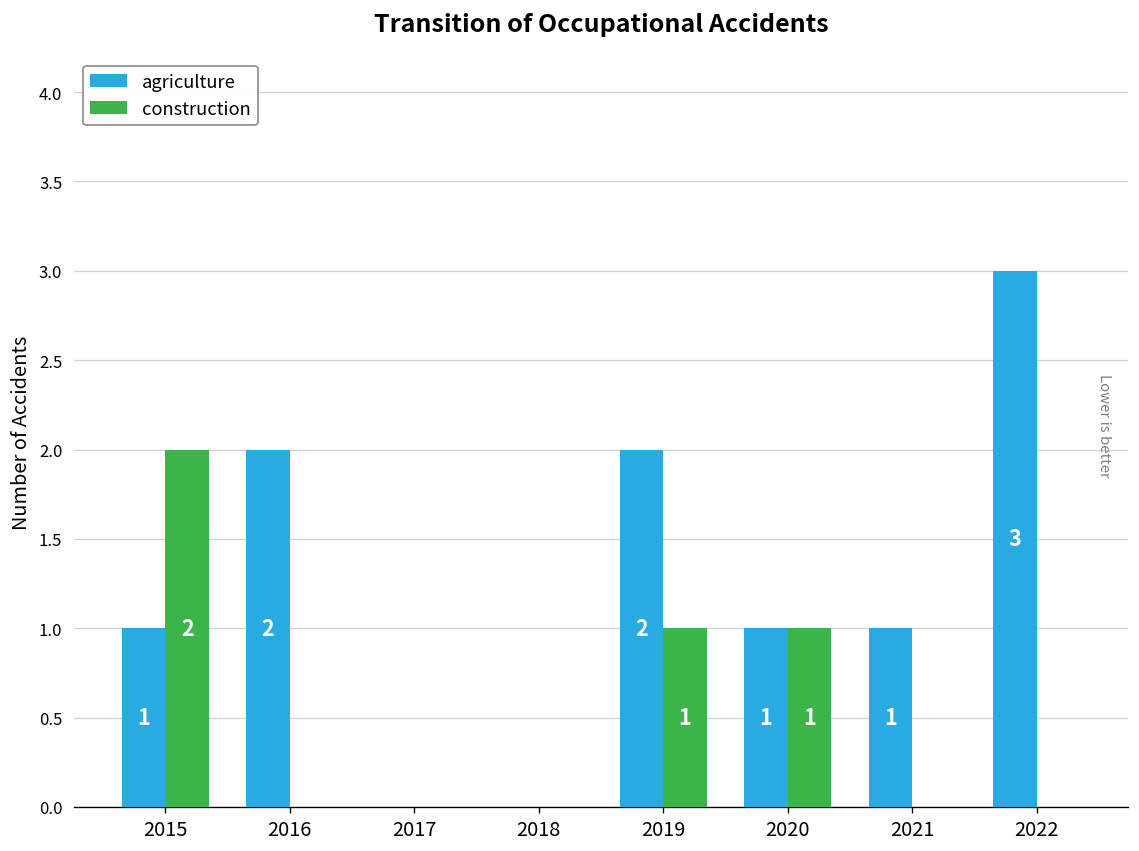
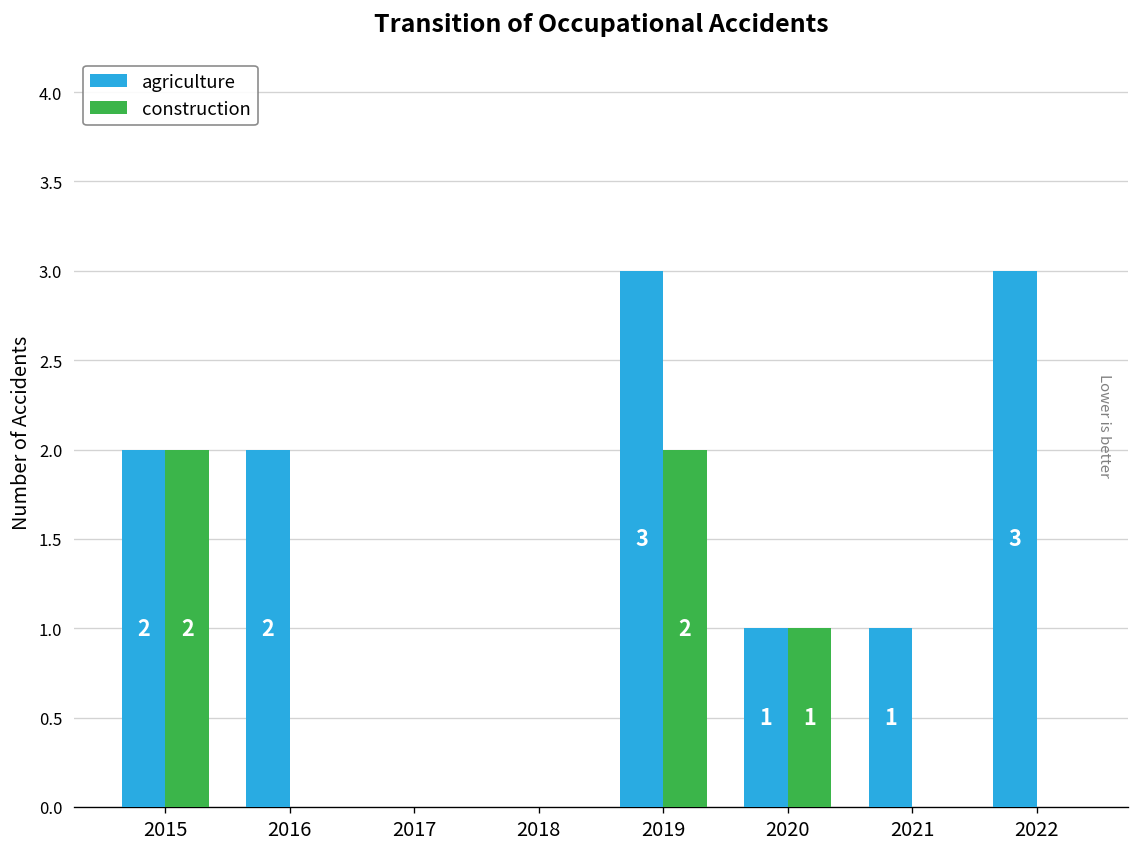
  {
    "agriculture": {
-     "2015": 1,
+     "2015": 2,
      "2016": 2,
-     "2019": 2,
+     "2019": 3,
      "2020": 1,
      "2021": 1,
      "2022": 3
    },
    "construction": {
      "2015": 2,
-     "2019": 1,
+     "2019": 2,
      "2020": 1
    }
  }
